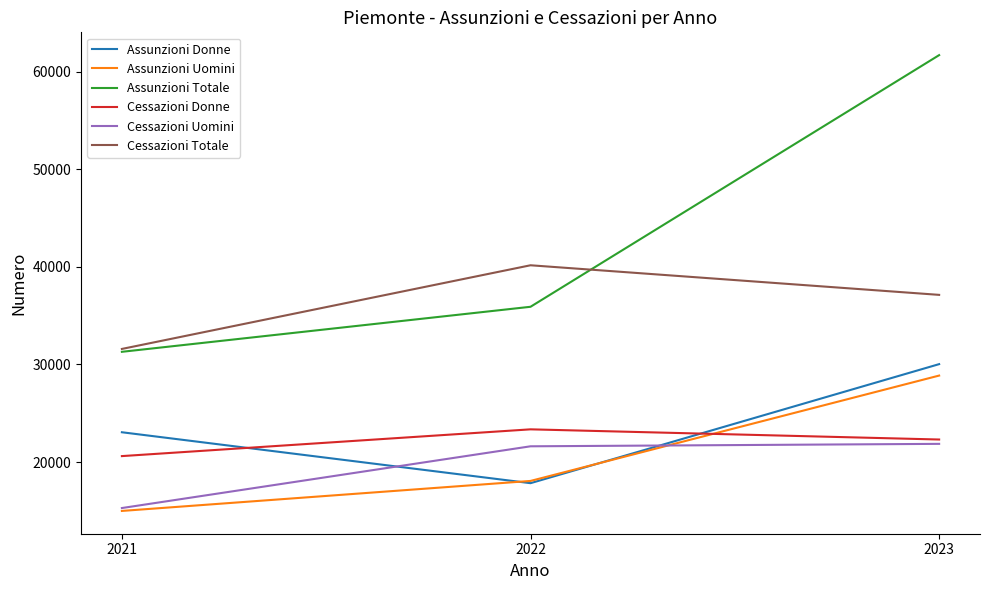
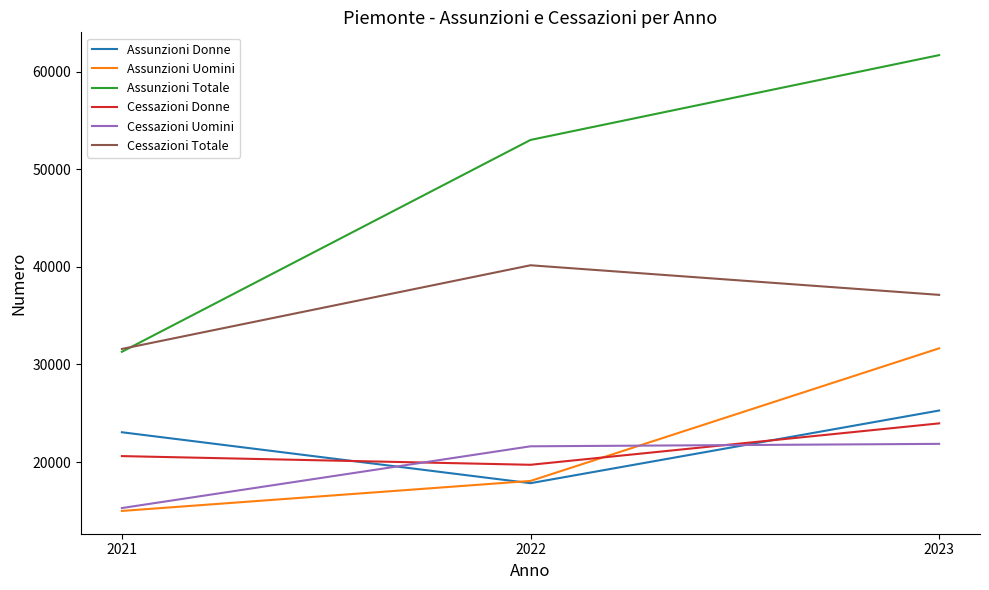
  {
    "Assunzioni Donne": {
      "2021": 23000,
-     "2023": 30000
+     "2023": 25000
    },
    "Assunzioni Uomini": {
      "2021": 15000,
-     "2023": 29000
+     "2023": 32000
    },
    "Assunzioni Totale": {
      "2021": 31000,
-     "2022": 36000,
+     "2022": 53000,
      "2023": 62000
    },
    "Cessazioni Donne": {
      "2021": 21000,
-     "2022": 23000,
-     "2023": 22000
+     "2022": 20000,
+     "2023": 24000
    },
    "Cessazioni Uomini": {
      "2021": 15000,
      "2022": 22000,
      "2023": 22000
    },
    "Cessazioni Totale": {
      "2021": 32000,
      "2022": 40000,
      "2023": 37000
    }
  }
